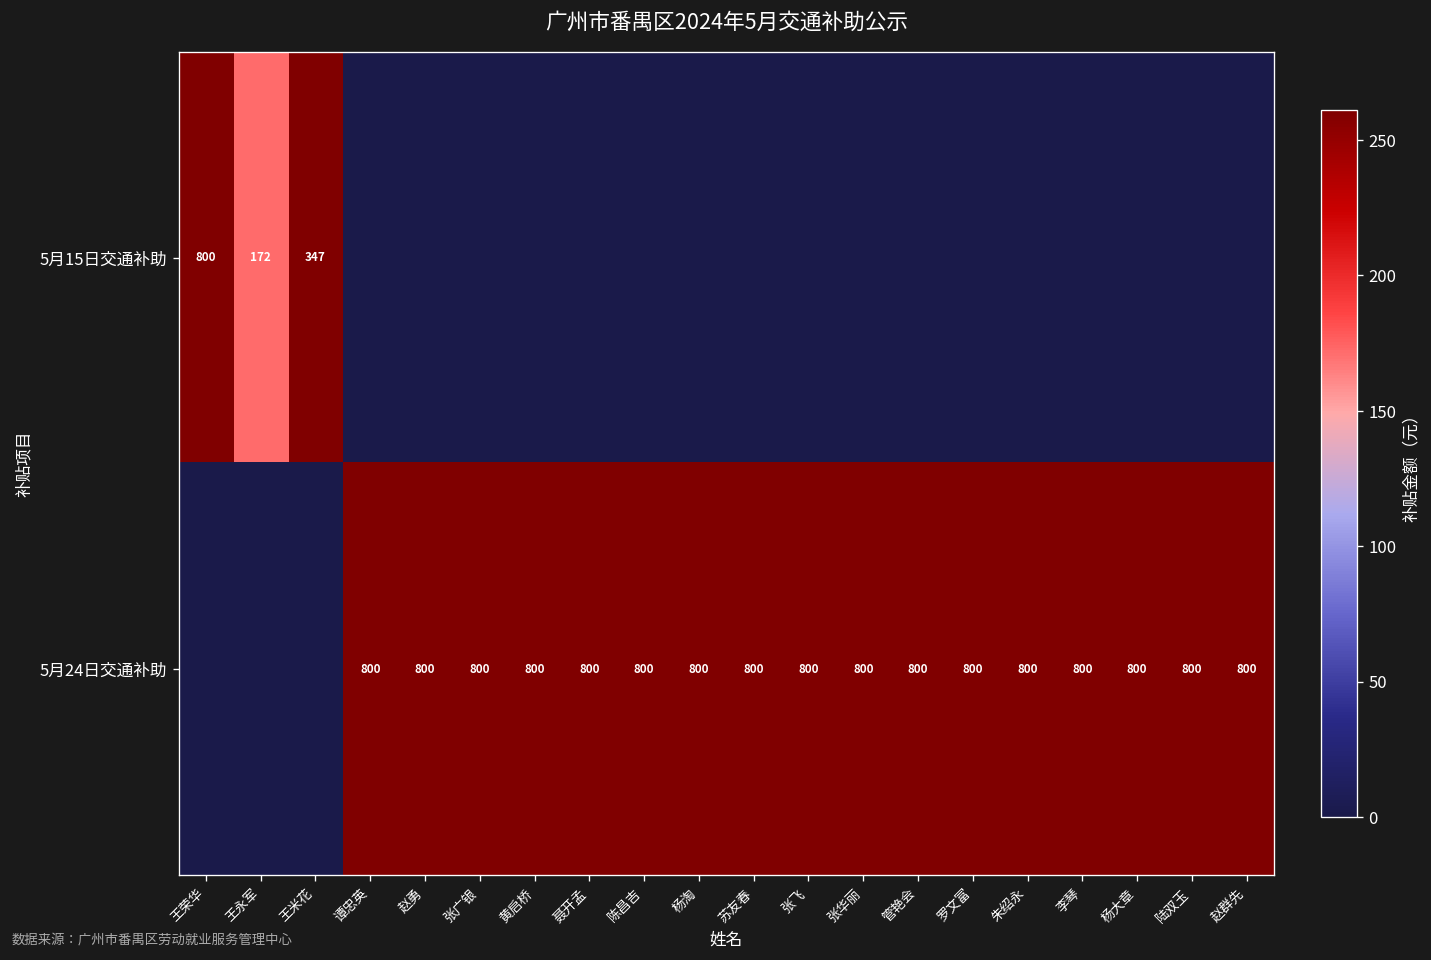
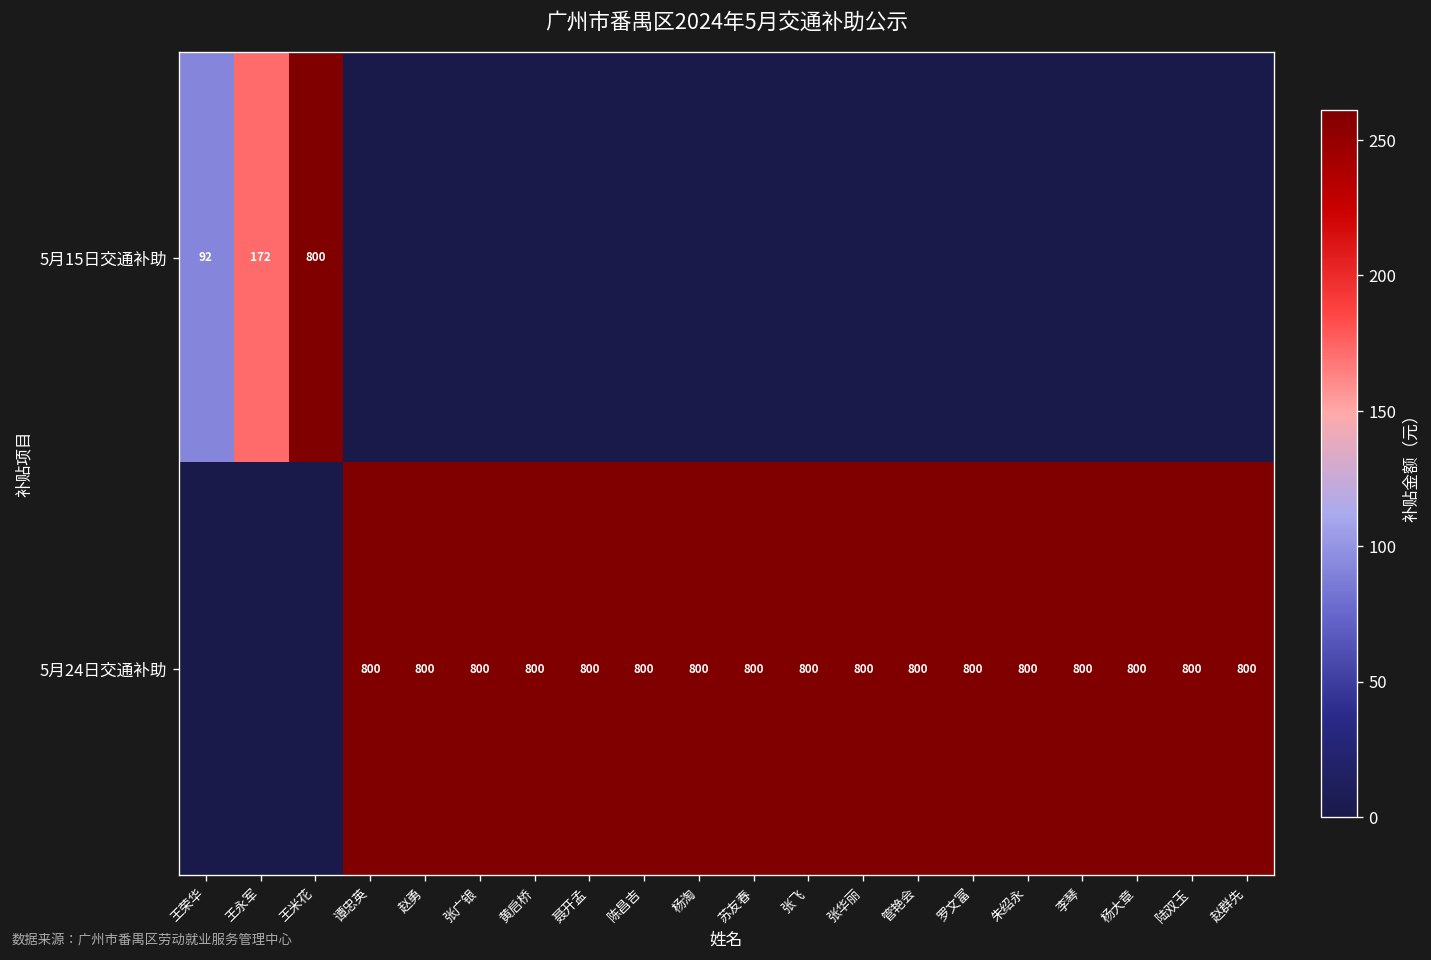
  {
    "5月15日交通补助": {
-     "王荣华": 800,
+     "王荣华": 92,
      "王永军": 172,
-     "王米花": 347
+     "王米花": 800
    },
    "5月24日交通补助": {
      "谭忠英": 800,
      "赵勇": 800,
      "张广银": 800,
      "黄启桥": 800,
      "聂开孟": 800,
      "陈昌吉": 800,
      "杨淘": 800,
      "苏友春": 800,
      "张飞": 800,
      "张华丽": 800,
      "管艳会": 800,
      "罗文富": 800,
      "朱绍永": 800,
      "李琴": 800,
      "杨大章": 800,
      "陆双玉": 800,
      "赵群先": 800
    }
  }
